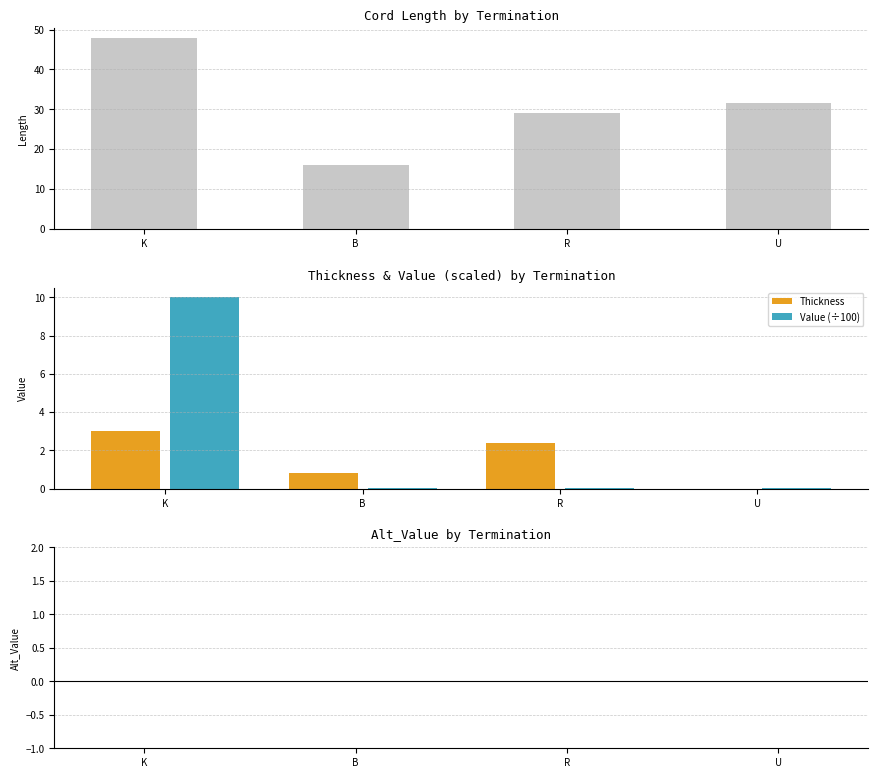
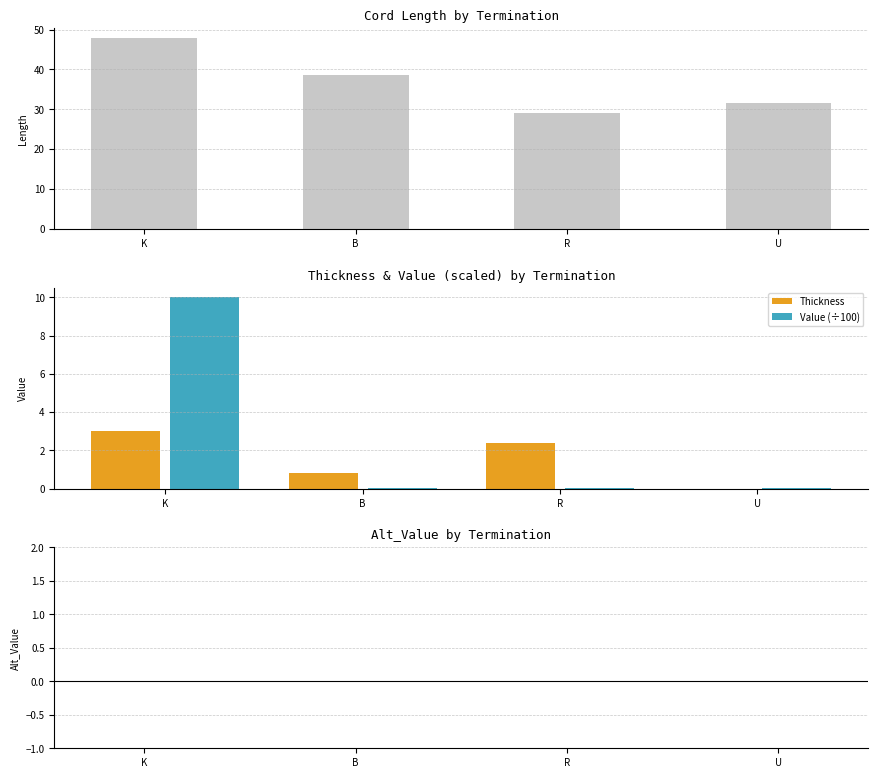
  {
    "Cord Length by Termination": {
      "K": 48,
-     "B": 16,
+     "B": 39,
      "R": 29,
      "U": 32
    },
    "Thickness & Value (scaled) by Termination": {
      "Thickness": {
        "K": 3.0,
        "B": 0.8,
        "R": 2.4,
        "U": 0.0
      },
      "Value (÷100)": {
        "K": 10.0
      }
    },
    "Alt_Value by Termination": {
      "K": 0.0,
      "B": 0.0,
      "R": 0.0,
      "U": 0.0
    }
  }
